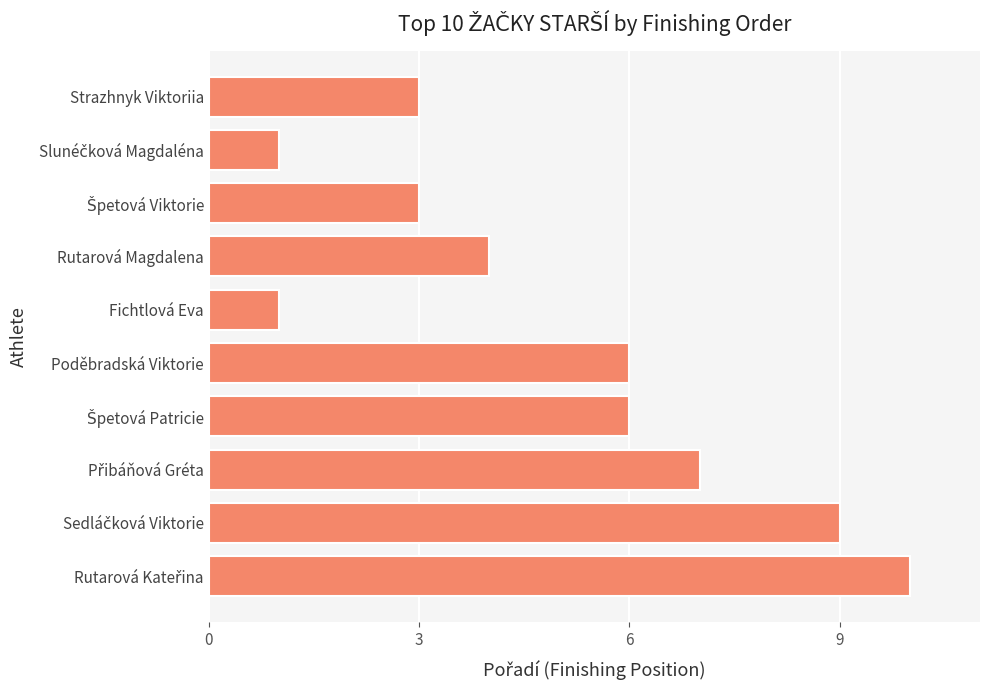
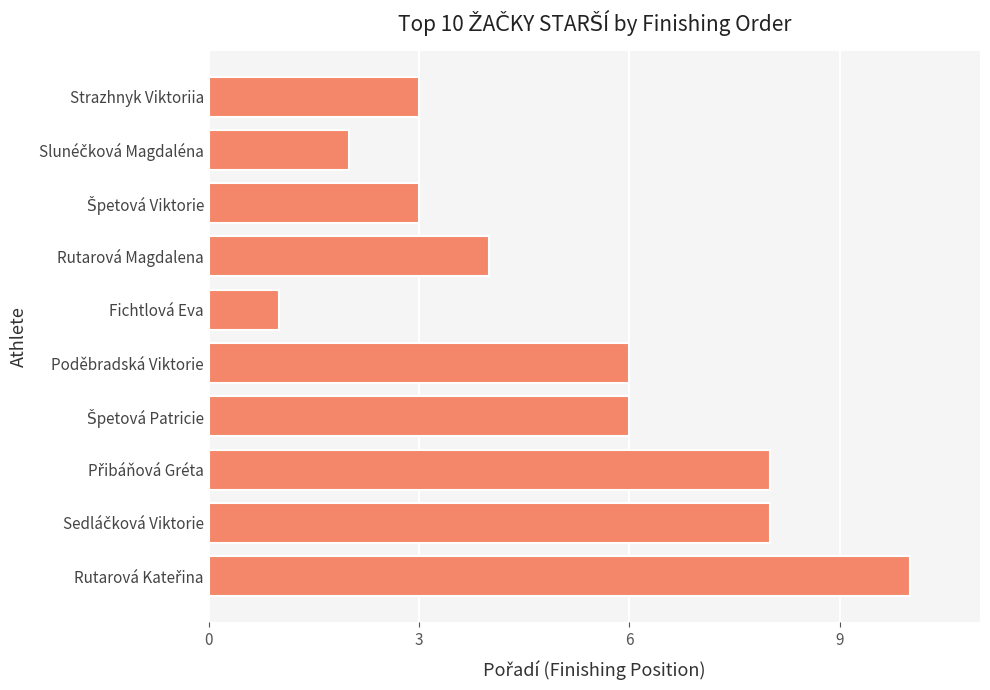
  {
    "Strazhnyk Viktoriia": 3,
-   "Slunéčková Magdaléna": 1,
+   "Slunéčková Magdaléna": 2,
    "Špetová Viktorie": 3,
    "Rutarová Magdalena": 4,
    "Fichtlová Eva": 1,
    "Poděbradská Viktorie": 6,
    "Špetová Patricie": 6,
-   "Přibáňová Gréta": 7,
-   "Sedláčková Viktorie": 9,
+   "Přibáňová Gréta": 8,
+   "Sedláčková Viktorie": 8,
    "Rutarová Kateřina": 10
  }
